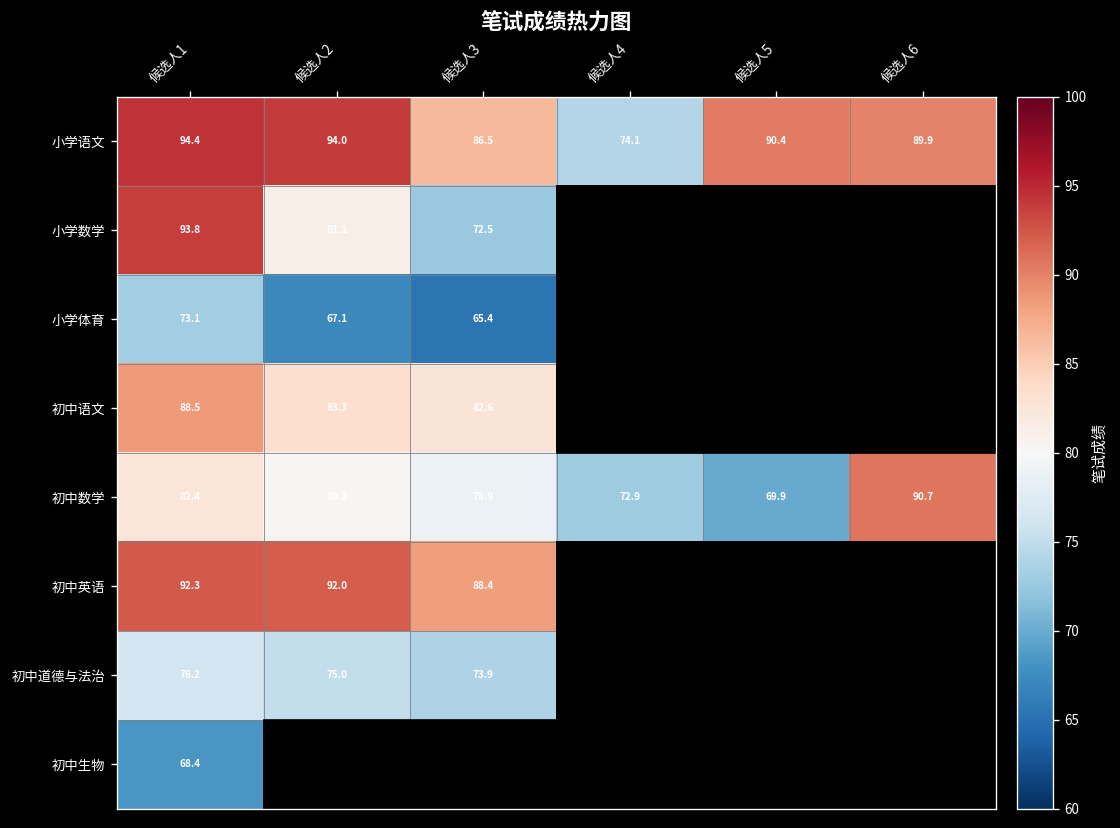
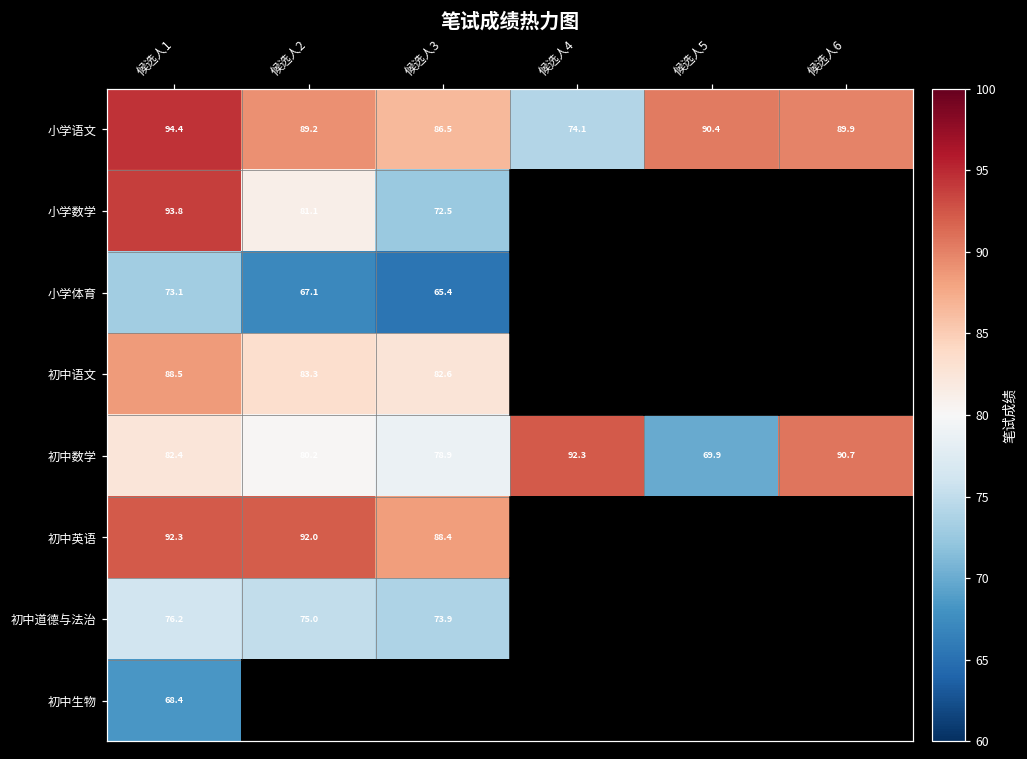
  {
    "小学语文": {
      "候选人1": 94.4,
-     "候选人2": 94.0,
+     "候选人2": 89.2,
      "候选人3": 86.5,
      "候选人4": 74.1,
      "候选人5": 90.4,
      "候选人6": 89.9
    },
    "小学数学": {
      "候选人1": 93.8,
      "候选人3": 72.5
    },
    "小学体育": {
      "候选人1": 73.1,
      "候选人2": 67.1,
      "候选人3": 65.4
    },
    "初中语文": {
      "候选人1": 88.5,
      "候选人2": 83.3
    },
    "初中数学": {
-     "候选人4": 72.9,
+     "候选人4": 92.3,
      "候选人5": 69.9,
      "候选人6": 90.7
    },
    "初中英语": {
      "候选人1": 92.3,
      "候选人2": 92.0,
      "候选人3": 88.4
    },
    "初中道德与法治": {
      "候选人2": 75.0,
      "候选人3": 73.9
    },
    "初中生物": {
      "候选人1": 68.4
    }
  }
